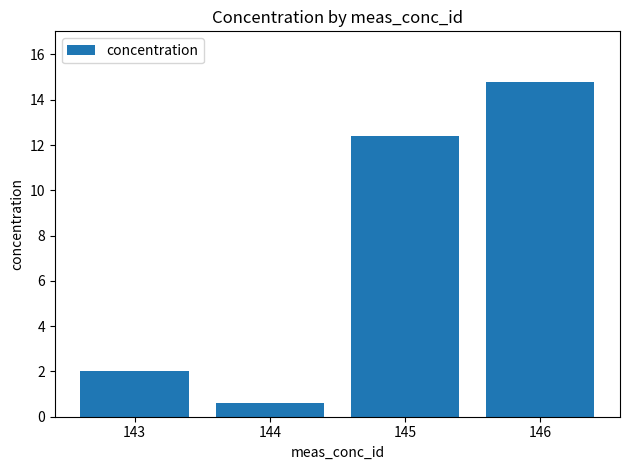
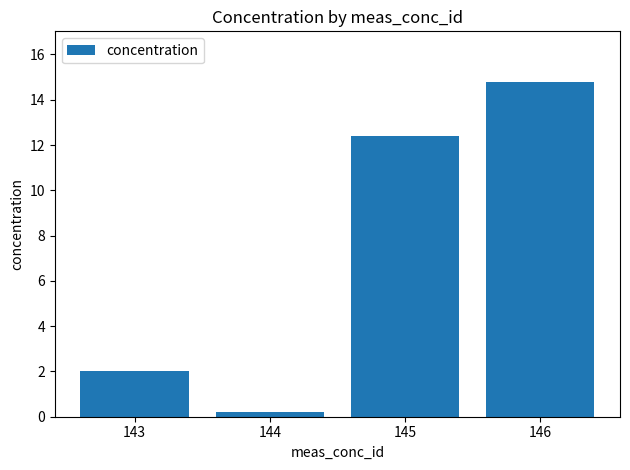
  {
    "143": 2.0,
-   "144": 0.6,
+   "144": 0.2,
    "145": 12.4,
    "146": 14.8
  }
